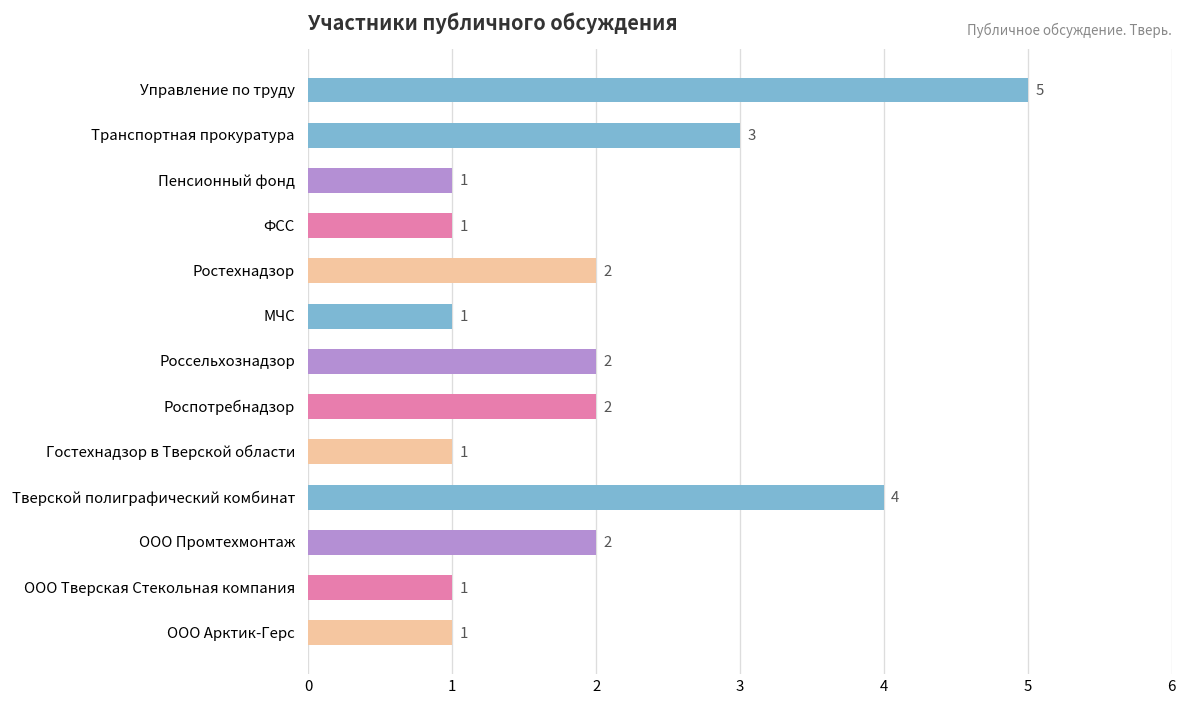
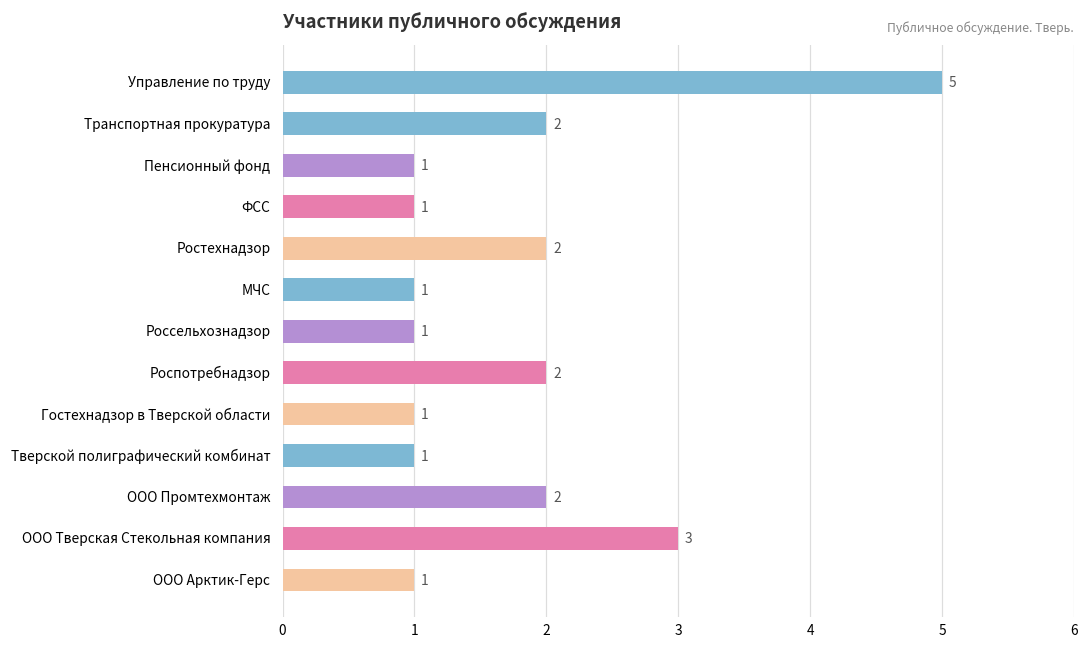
  {
    "Управление по труду": 5,
-   "Транспортная прокуратура": 3,
+   "Транспортная прокуратура": 2,
    "Пенсионный фонд": 1,
    "ФСС": 1,
    "Ростехнадзор": 2,
    "МЧС": 1,
-   "Россельхознадзор": 2,
+   "Россельхознадзор": 1,
    "Роспотребнадзор": 2,
    "Гостехнадзор в Тверской области": 1,
-   "Тверской полиграфический комбинат": 4,
+   "Тверской полиграфический комбинат": 1,
    "ООО Промтехмонтаж": 2,
-   "ООО Тверская Стекольная компания": 1,
+   "ООО Тверская Стекольная компания": 3,
    "ООО Арктик-Герс": 1
  }
